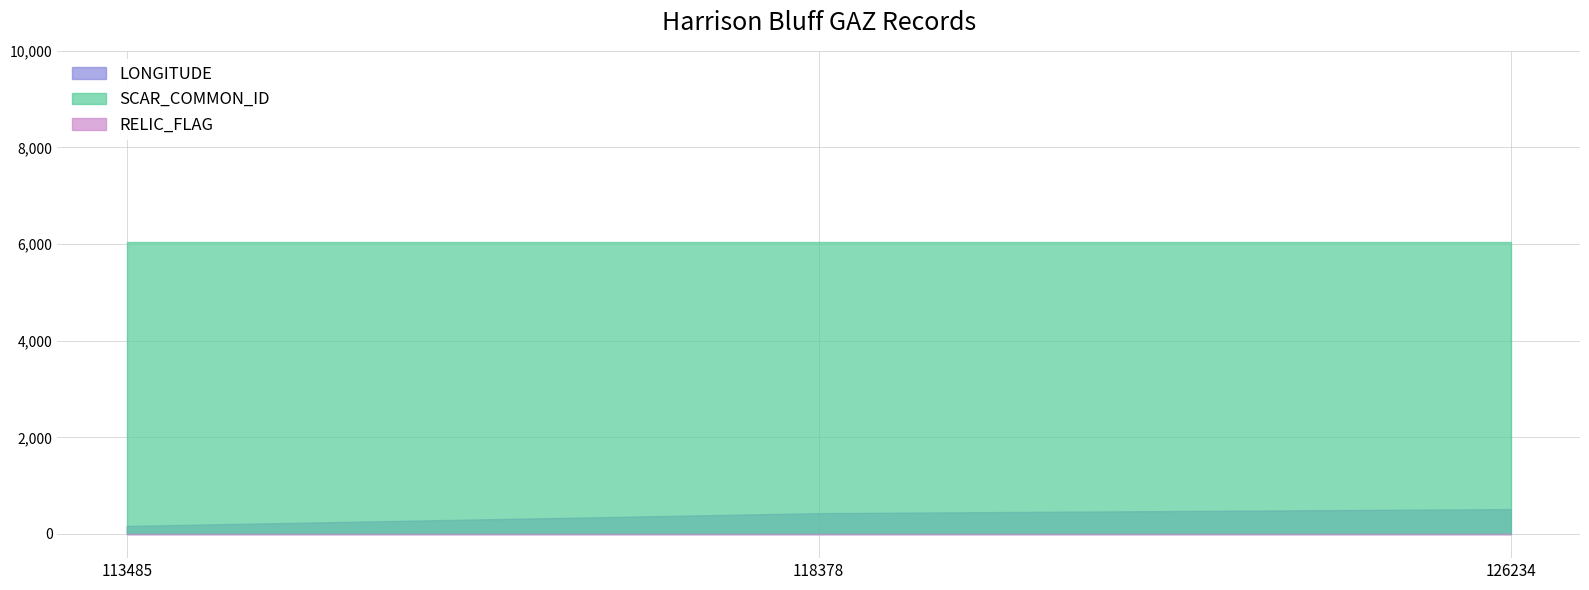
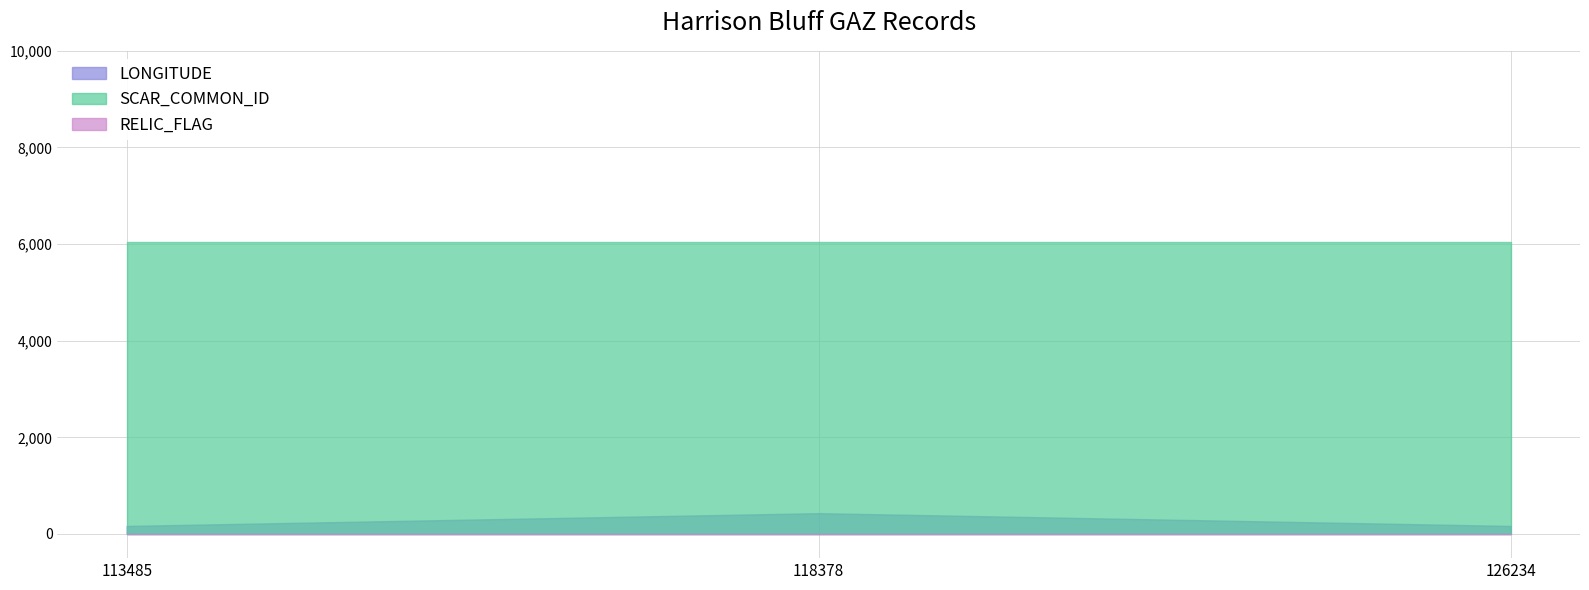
  {
    "LONGITUDE": {
      "113485": "200",
      "118378": "400",
-     "126234": "500"
+     "126234": "200"
    },
    "SCAR_COMMON_ID": {
      "113485": "6,000",
      "118378": "6,000",
      "126234": "6,000"
    },
    "RELIC_FLAG": {
      "113485": "0",
      "118378": "0",
      "126234": "0"
    }
  }
